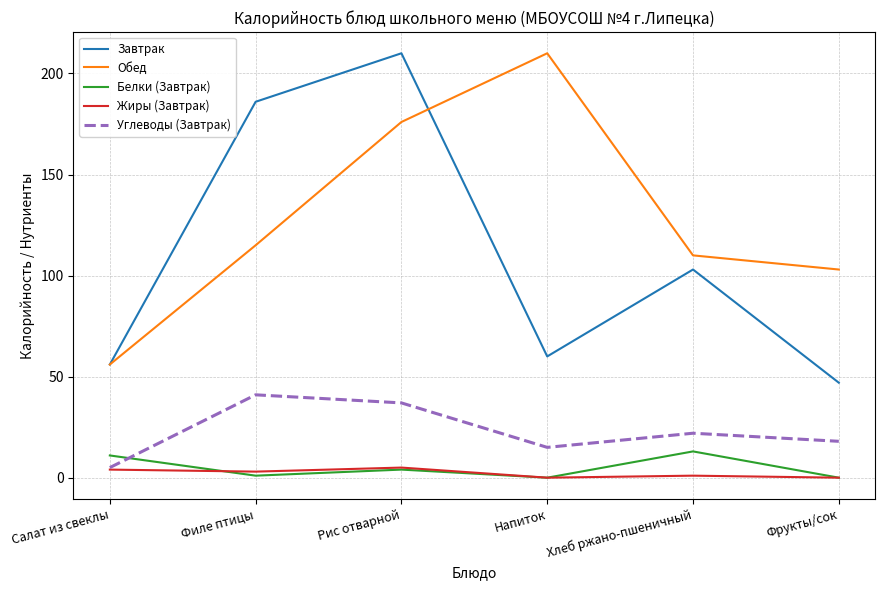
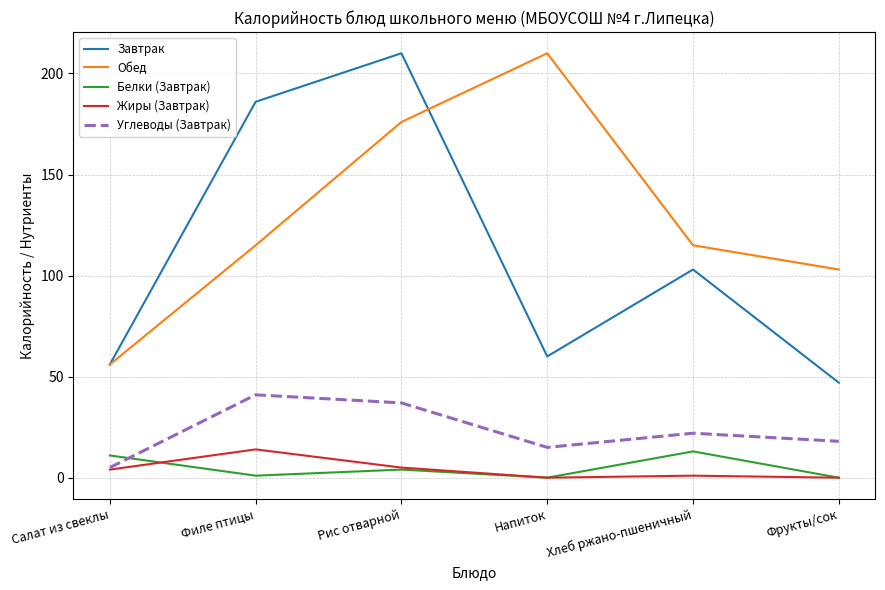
  {
    "Завтрак": {
      "Филе птицы": 186,
      "Рис отварной": 210,
      "Напиток": 60,
      "Хлеб ржано-пшеничный": 103,
      "Фрукты/сок": 47
    },
    "Обед": {
      "Филе птицы": 115,
      "Рис отварной": 176,
      "Напиток": 210,
-     "Хлеб ржано-пшеничный": 110,
+     "Хлеб ржано-пшеничный": 115,
      "Фрукты/сок": 103
    },
    "Белки (Завтрак)": {
      "Салат из свеклы": 11,
      "Филе птицы": 1,
      "Хлеб ржано-пшеничный": 13
    },
    "Жиры (Завтрак)": {
-     "Филе птицы": 3,
+     "Филе птицы": 14,
      "Хлеб ржано-пшеничный": 1
    },
    "Углеводы (Завтрак)": {
      "Филе птицы": 41,
      "Рис отварной": 37,
      "Напиток": 15,
      "Хлеб ржано-пшеничный": 22,
      "Фрукты/сок": 18
    }
  }
